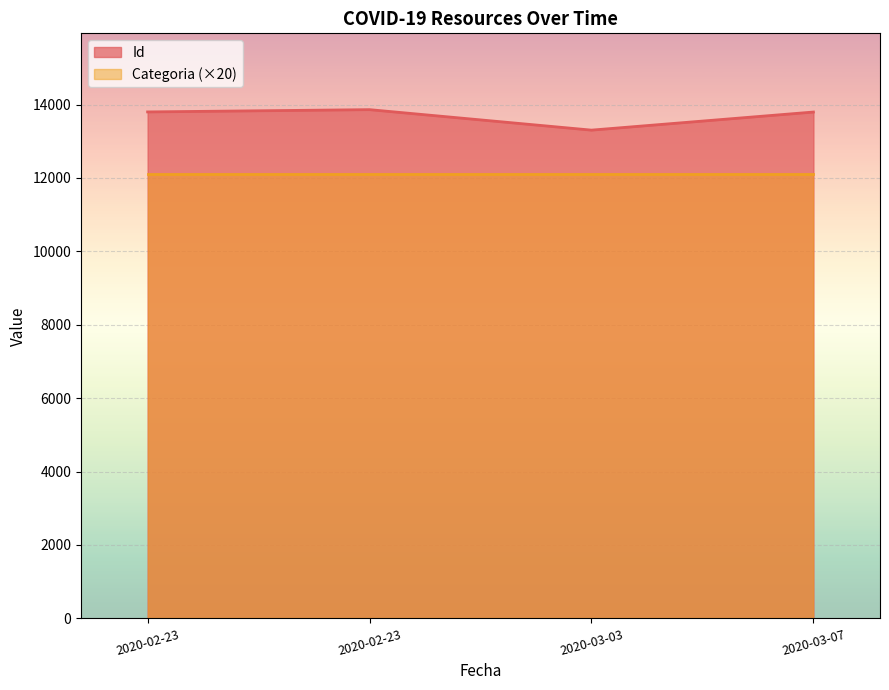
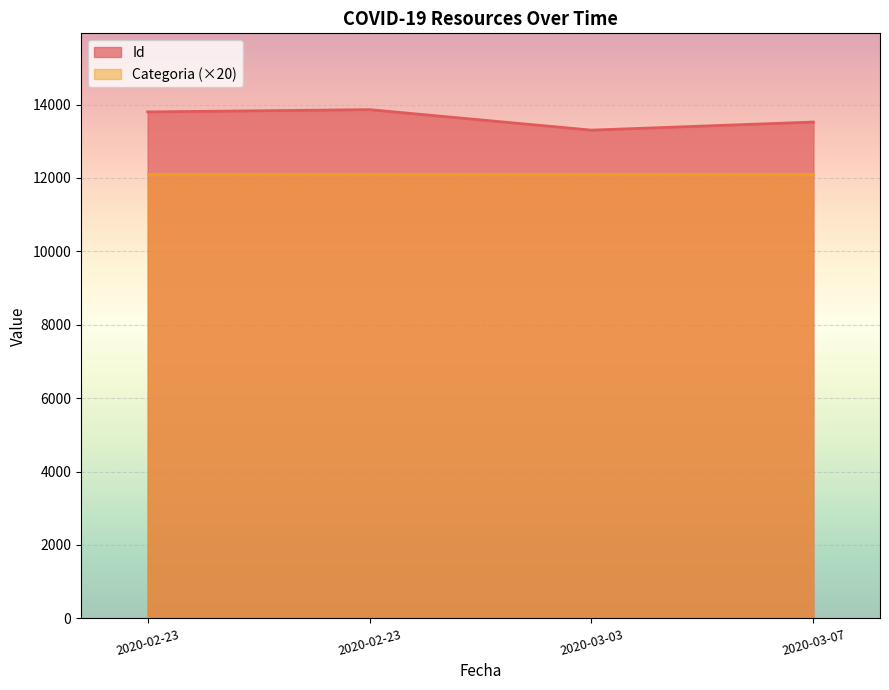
  {
    "Id": {
      "2020-03-03": 13300,
-     "2020-03-07": 13800
+     "2020-03-07": 13500
    },
    "Categoria (×20)": {
      "2020-03-03": 12100,
      "2020-03-07": 12100
    }
  }
